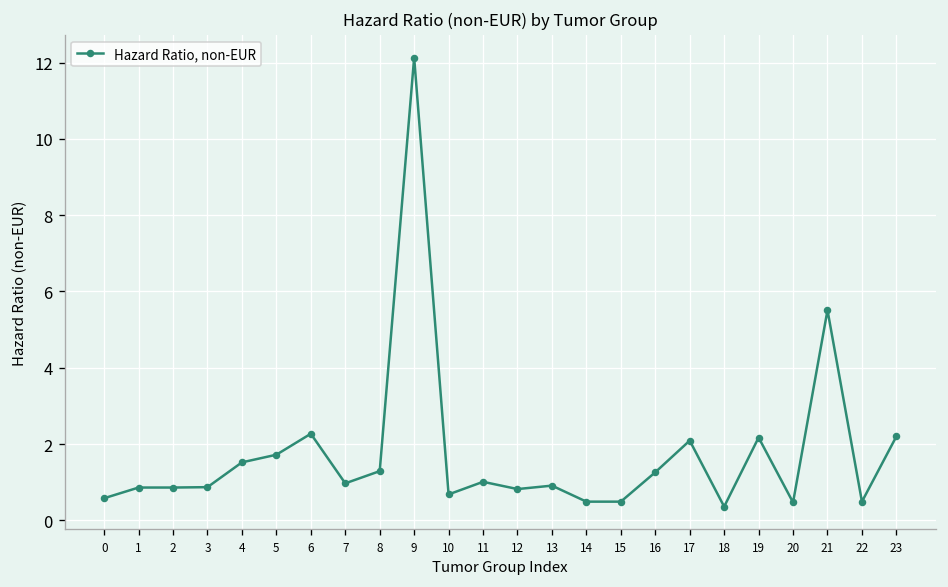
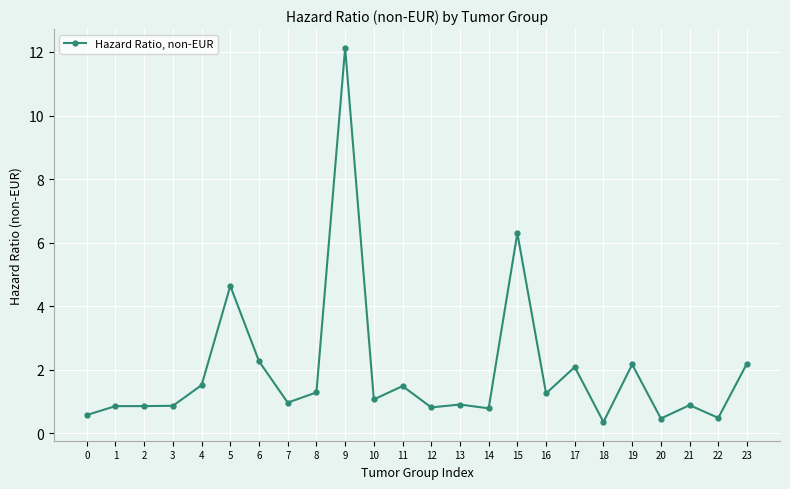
  {
    "0": 0.6,
    "1": 0.9,
    "2": 0.9,
    "3": 0.9,
    "4": 1.5,
-   "5": 1.7,
+   "5": 4.6,
    "6": 2.3,
    "7": 1.0,
    "8": 1.3,
    "9": 12.1,
-   "10": 0.7,
-   "11": 1.0,
+   "10": 1.1,
+   "11": 1.5,
    "12": 0.8,
    "13": 0.9,
-   "14": 0.5,
-   "15": 0.5,
+   "14": 0.8,
+   "15": 6.3,
    "16": 1.3,
    "17": 2.1,
    "18": 0.4,
    "19": 2.2,
    "20": 0.5,
-   "21": 5.5,
+   "21": 0.9,
    "22": 0.5,
    "23": 2.2
  }
